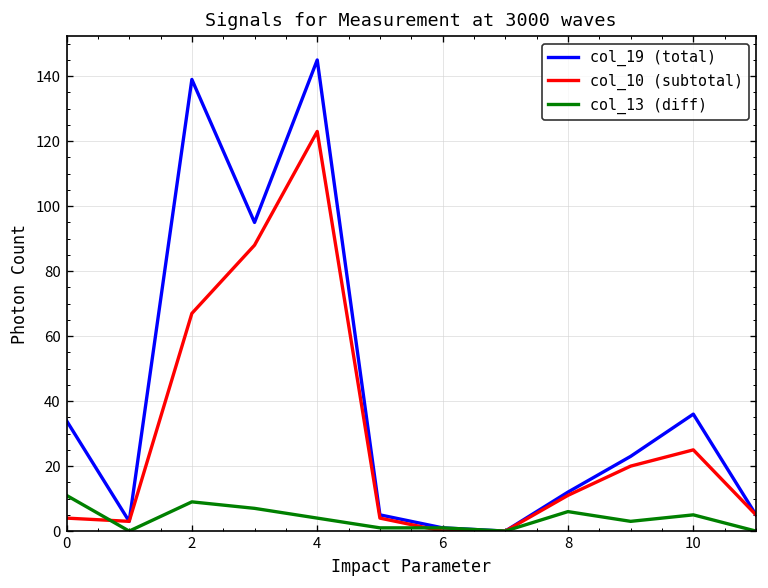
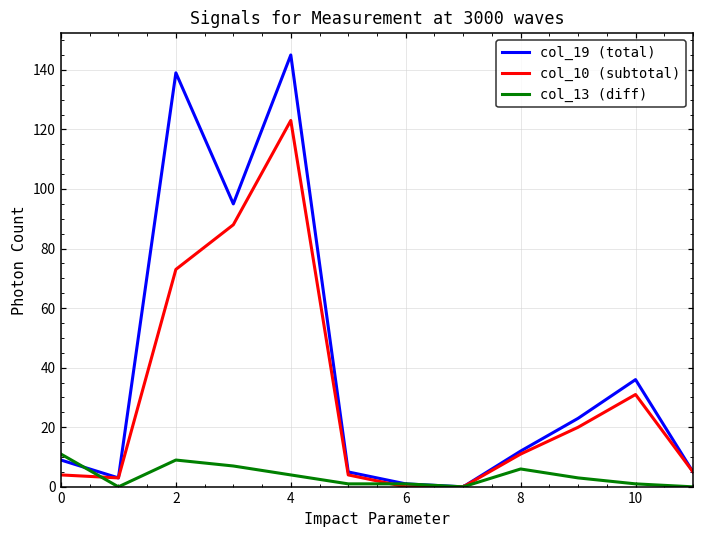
  {
    "col_19 (total)": {
-     "0": 34,
+     "0": 9,
      "2": 139,
      "4": 145,
      "8": 12,
      "10": 36
    },
    "col_10 (subtotal)": {
      "0": 4,
-     "2": 67,
+     "2": 73,
      "4": 123,
      "6": 0,
      "8": 11,
-     "10": 25
+     "10": 31
    },
    "col_13 (diff)": {
      "0": 11,
      "2": 9,
      "4": 4,
      "8": 6,
-     "10": 5
+     "10": 1
    }
  }
